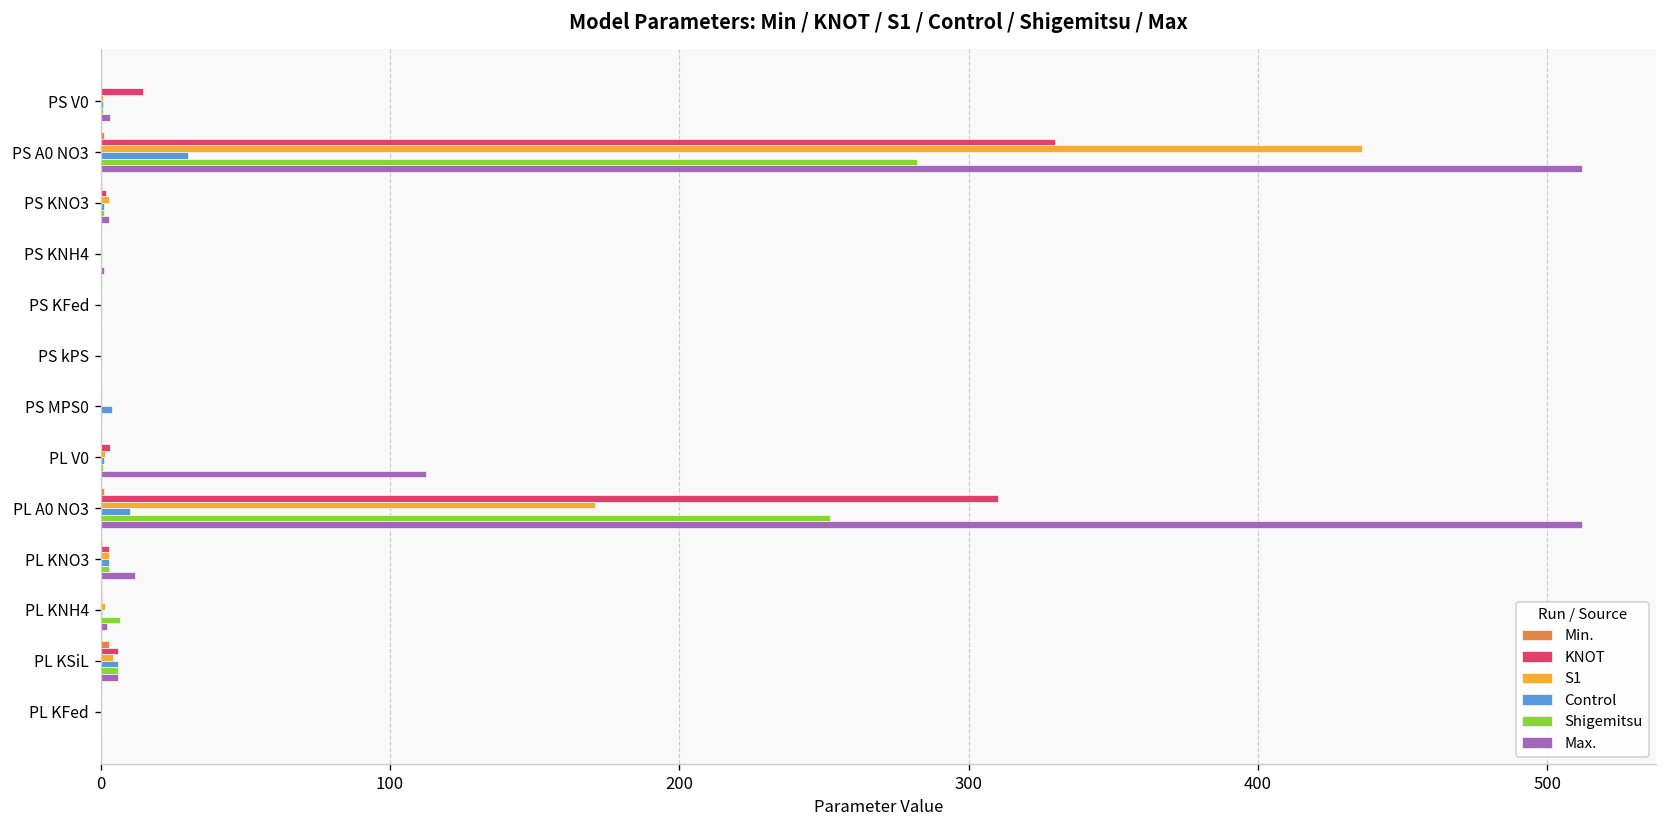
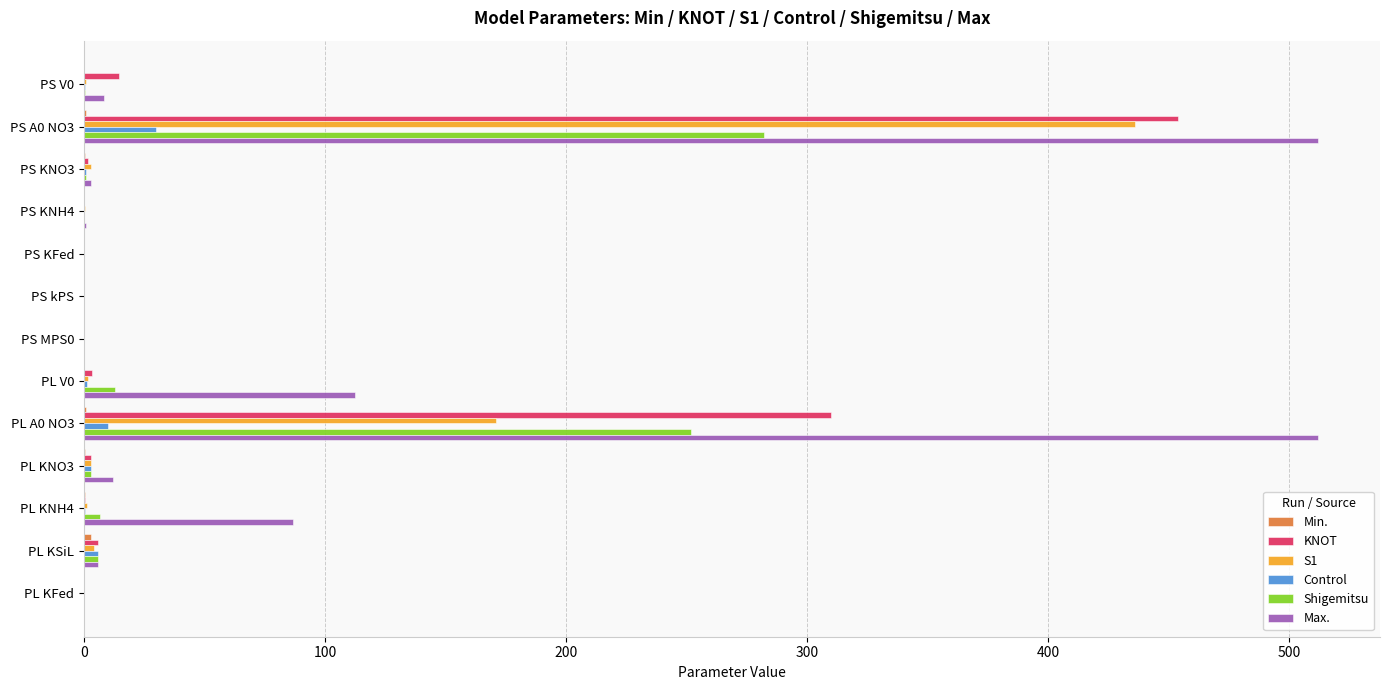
  {
    "KNOT": {
      "PS V0": 15,
-     "PS A0 NO3": 330,
+     "PS A0 NO3": 454,
      "PS KNO3": 2,
      "PL V0": 3,
      "PL A0 NO3": 310,
      "PL KNO3": 3,
      "PL KSiL": 6
    },
    "Control": {
      "PS A0 NO3": 30,
-     "PS MPS0": 4,
+     "PS MPS0": 0,
      "PL V0": 1,
      "PL A0 NO3": 10,
      "PL KNO3": 3,
      "PL KSiL": 6
    },
    "Shigemitsu": {
      "PS A0 NO3": 282,
-     "PL V0": 1,
+     "PL V0": 13,
      "PL A0 NO3": 252,
      "PL KNO3": 3,
      "PL KNH4": 7,
      "PL KSiL": 6
    },
    "Max.": {
-     "PS V0": 3,
+     "PS V0": 8,
      "PS A0 NO3": 512,
      "PS KNO3": 3,
      "PL V0": 112,
      "PL A0 NO3": 512,
      "PL KNO3": 12,
-     "PL KNH4": 2,
+     "PL KNH4": 87,
      "PL KSiL": 6
    }
  }
